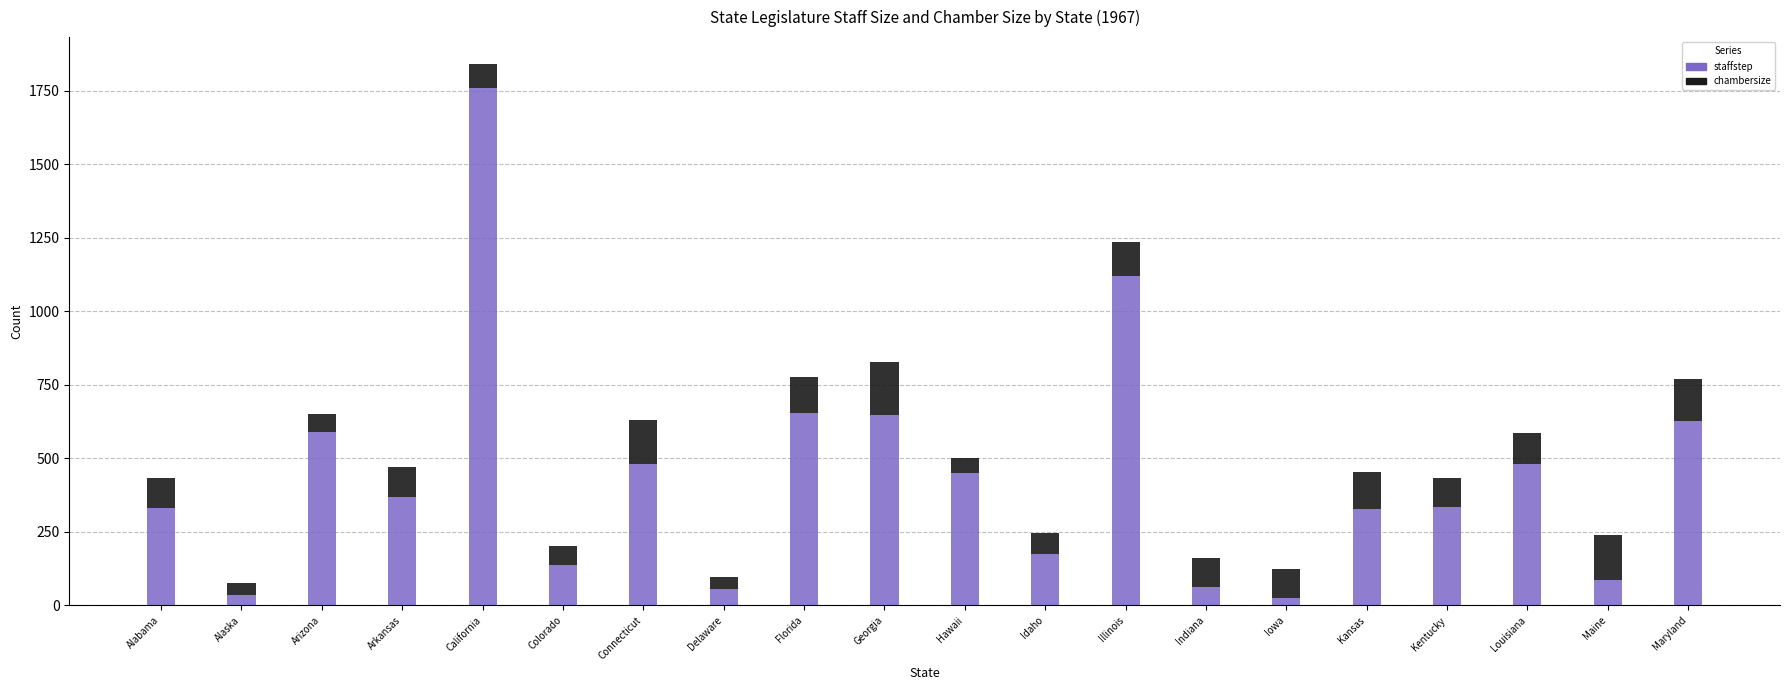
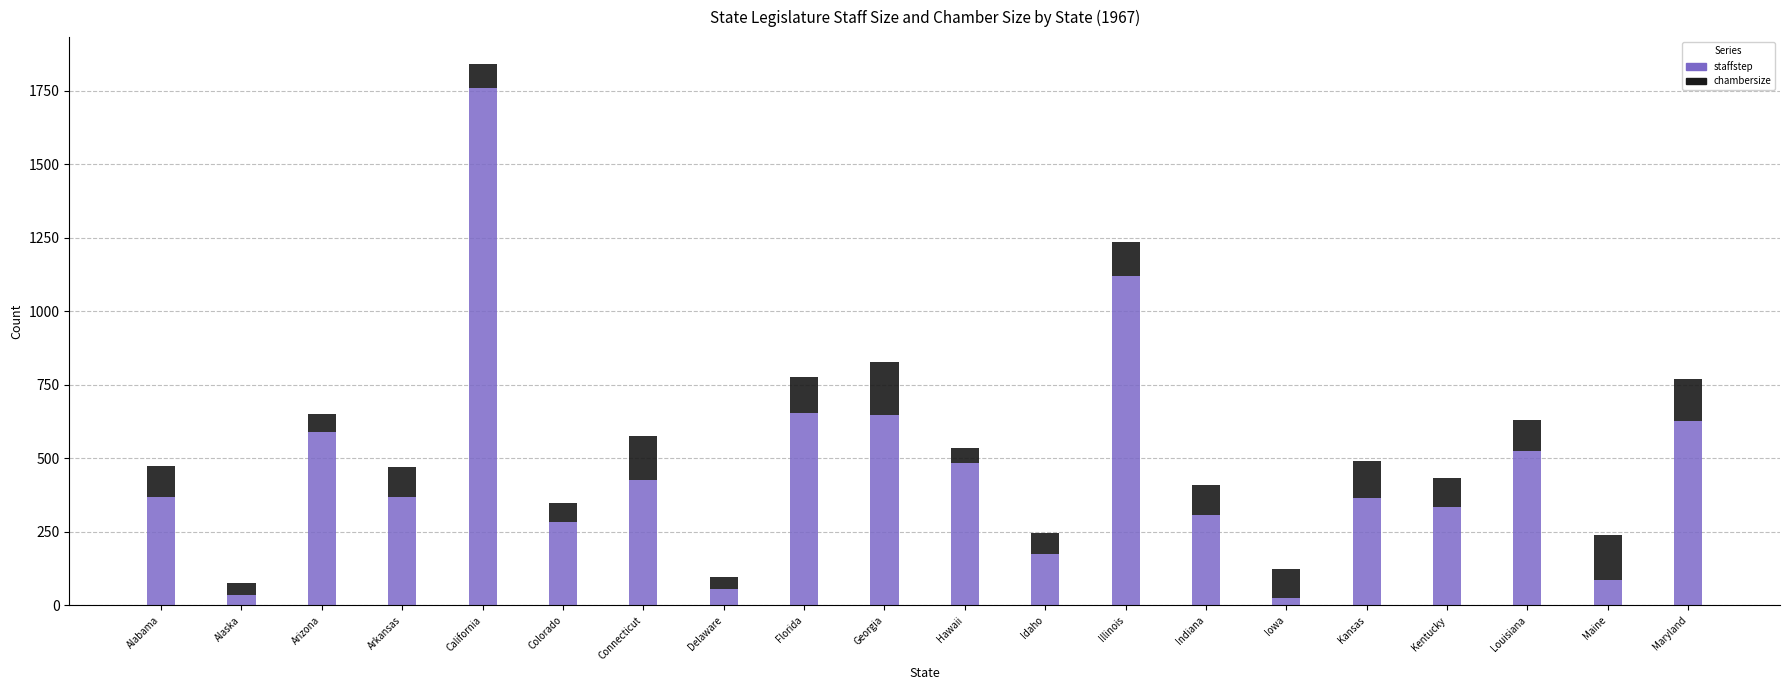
  {
    "staffstep": {
-     "Alabama": 330,
+     "Alabama": 370,
      "Alaska": 40,
      "Arizona": 590,
      "Arkansas": 370,
      "California": 1760,
-     "Colorado": 140,
-     "Connecticut": 480,
+     "Colorado": 280,
+     "Connecticut": 430,
      "Delaware": 60,
      "Florida": 660,
      "Georgia": 650,
-     "Hawaii": 450,
+     "Hawaii": 490,
      "Idaho": 180,
      "Illinois": 1120,
-     "Indiana": 60,
+     "Indiana": 310,
      "Iowa": 30,
-     "Kansas": 330,
+     "Kansas": 370,
      "Kentucky": 340,
-     "Louisiana": 480,
+     "Louisiana": 530,
      "Maine": 90,
      "Maryland": 630
    },
    "chambersize": {
      "Alabama": 110,
      "Alaska": 40,
      "Arizona": 60,
      "Arkansas": 100,
      "California": 80,
      "Colorado": 70,
      "Connecticut": 150,
      "Delaware": 40,
      "Florida": 120,
      "Georgia": 180,
      "Hawaii": 50,
      "Idaho": 70,
      "Illinois": 120,
      "Indiana": 100,
      "Iowa": 100,
      "Kansas": 130,
      "Kentucky": 100,
      "Louisiana": 110,
      "Maine": 150,
      "Maryland": 140
    }
  }
